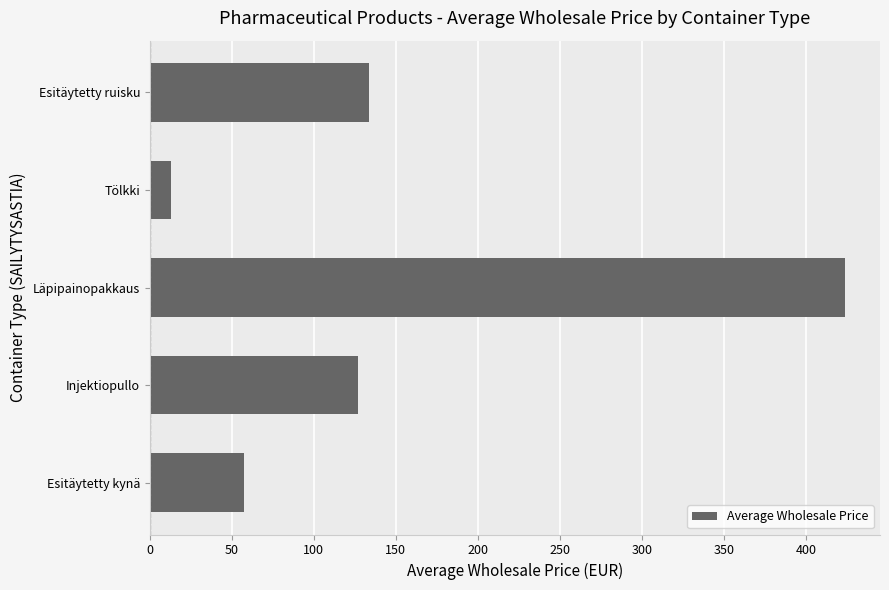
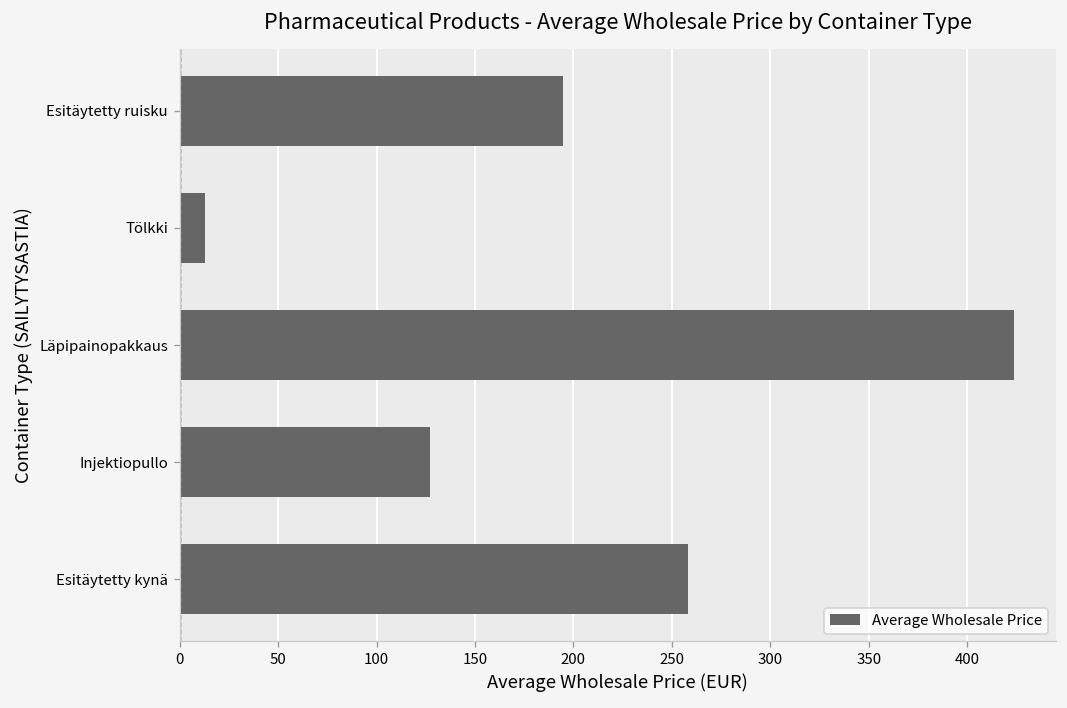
  {
-   "Esitäytetty ruisku": 134,
+   "Esitäytetty ruisku": 194,
    "Tölkki": 13,
    "Läpipainopakkaus": 424,
    "Injektiopullo": 127,
-   "Esitäytetty kynä": 58
+   "Esitäytetty kynä": 258
  }
